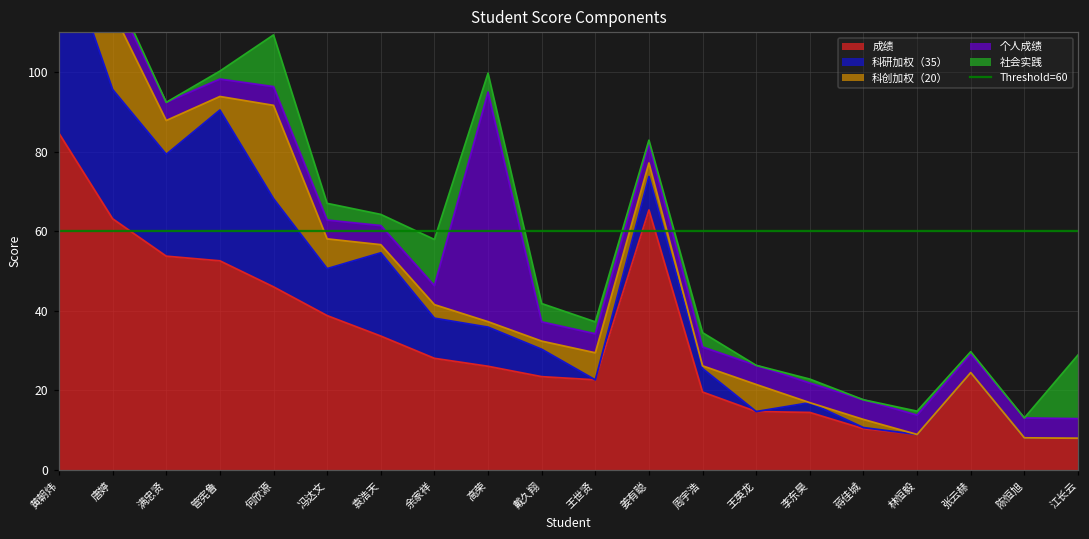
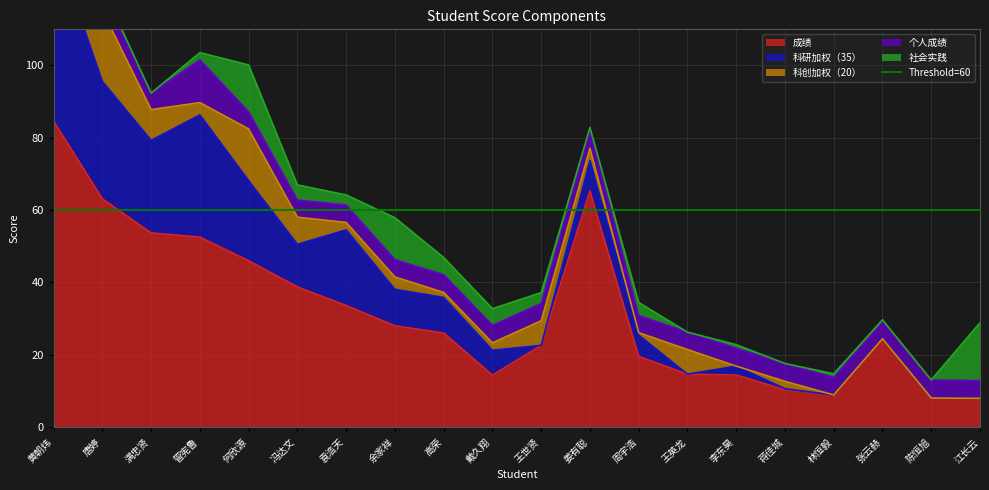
  {
    "成绩": {
      "黄朝炜": 85,
      "唐婷": 63,
      "满忠贤": 54,
      "管宪鲁": 53,
      "何欣源": 46,
      "冯达文": 39,
      "袁浩天": 34,
      "余家祥": 28,
      "高荣": 26,
-     "戴久翔": 23,
+     "戴久翔": 14,
      "姜有聪": 65,
      "周宇浩": 20,
      "李东昊": 14
    },
    "科研加权（35）": {
      "唐婷": 33,
      "满忠贤": 26,
-     "管宪鲁": 38,
+     "管宪鲁": 34,
      "何欣源": 22,
      "冯达文": 12,
      "袁浩天": 21,
      "余家祥": 10,
      "高荣": 10,
      "戴久翔": 7,
      "姜有聪": 8
    },
    "科创加权（20）": {
      "满忠贤": 9,
      "管宪鲁": 3,
-     "何欣源": 23,
+     "何欣源": 14,
      "冯达文": 7,
      "袁浩天": 2,
      "余家祥": 3,
      "高荣": 1,
      "戴久翔": 2,
      "王世贤": 7,
      "姜有聪": 3,
      "王英龙": 7,
      "蒋佳城": 2
    },
    "个人成绩": {
-     "管宪鲁": 4,
+     "管宪鲁": 12,
      "何欣源": 5,
      "冯达文": 5,
      "袁浩天": 5,
      "余家祥": 5,
-     "高荣": 58,
+     "高荣": 5,
      "戴久翔": 5,
      "王世贤": 5,
      "姜有聪": 5,
      "周宇浩": 5,
      "李东昊": 5,
      "林恒毅": 5,
      "江长云": 5
    },
    "社会实践": {
      "管宪鲁": 2,
      "何欣源": 13,
      "冯达文": 4,
      "袁浩天": 3,
      "余家祥": 12,
      "高荣": 5,
      "戴久翔": 5,
      "王世贤": 3,
      "姜有聪": 1,
      "周宇浩": 4,
      "李东昊": 1,
      "林恒毅": 1,
      "江长云": 16
    }
  }
